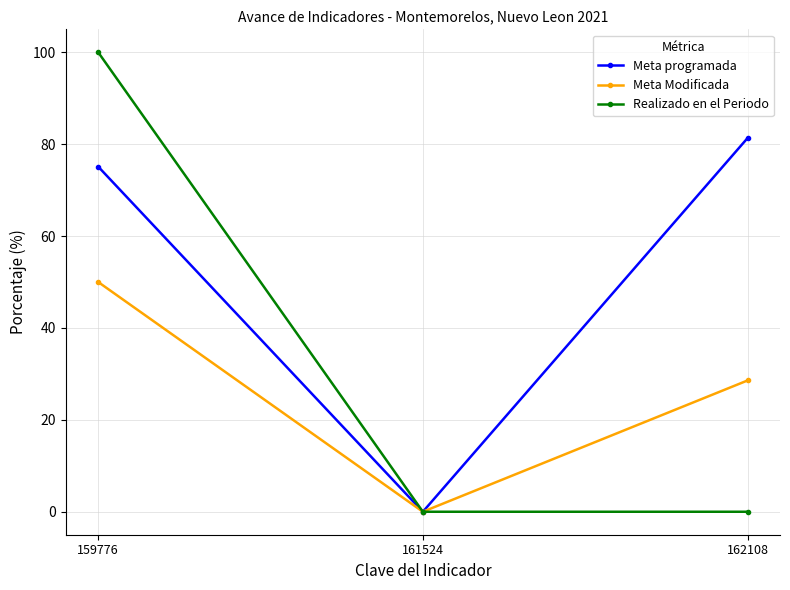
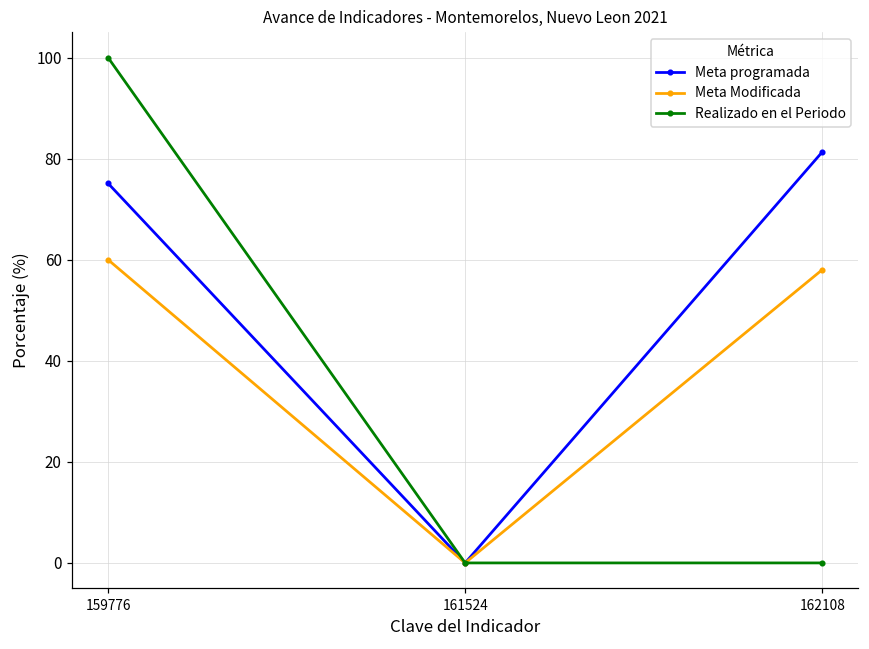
  {
    "Meta programada": {
      "159776": 75,
      "162108": 81
    },
    "Meta Modificada": {
-     "159776": 50,
-     "162108": 29
+     "159776": 60,
+     "162108": 58
    },
    "Realizado en el Periodo": {
      "159776": 100,
      "162108": 0
    }
  }
